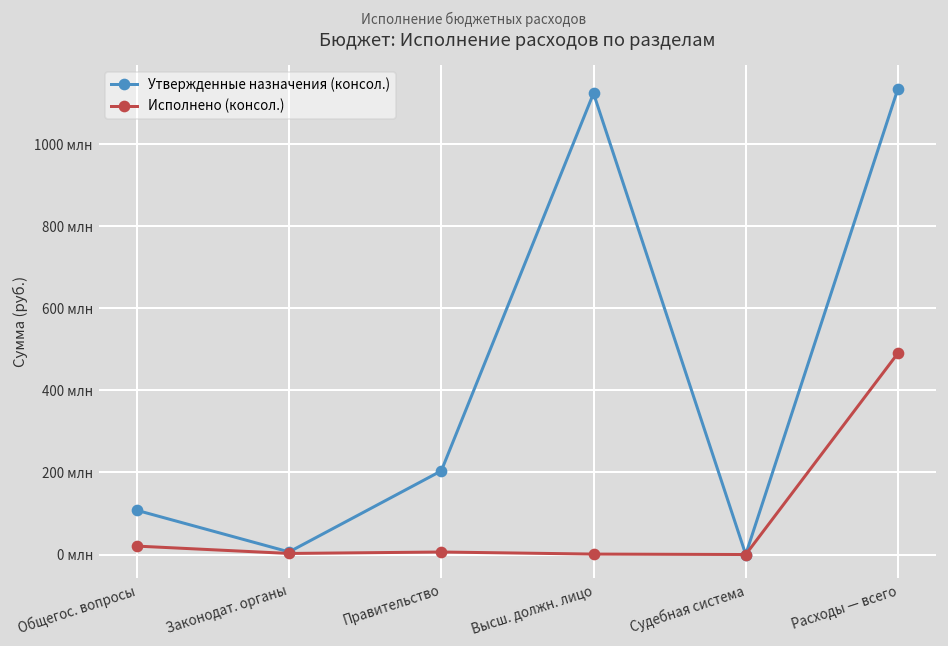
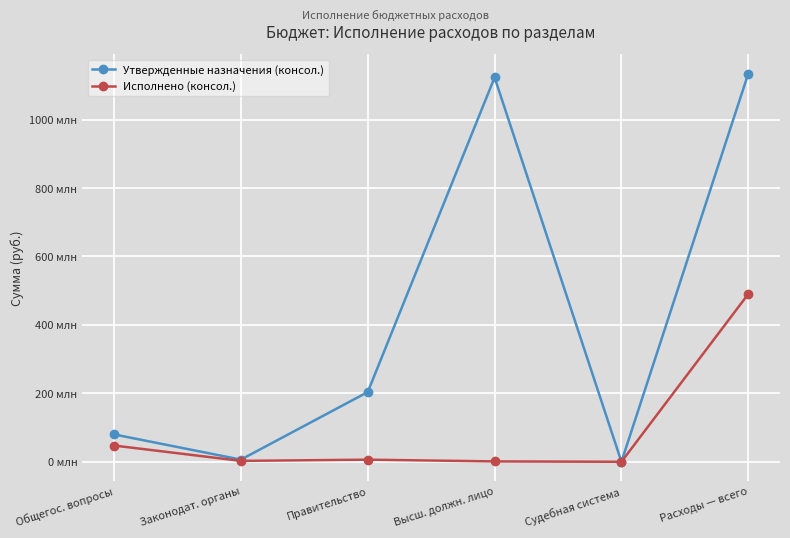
  {
    "Утвержденные назначения (консол.)": {
-     "Общегос. вопросы": "110 млн",
+     "Общегос. вопросы": "80 млн",
      "Правительство": "200 млн",
      "Высш. должн. лицо": "1120 млн",
      "Расходы — всего": "1130 млн"
    },
    "Исполнено (консол.)": {
-     "Общегос. вопросы": "20 млн",
+     "Общегос. вопросы": "50 млн",
      "Правительство": "10 млн",
      "Высш. должн. лицо": "0 млн",
      "Расходы — всего": "490 млн"
    }
  }
